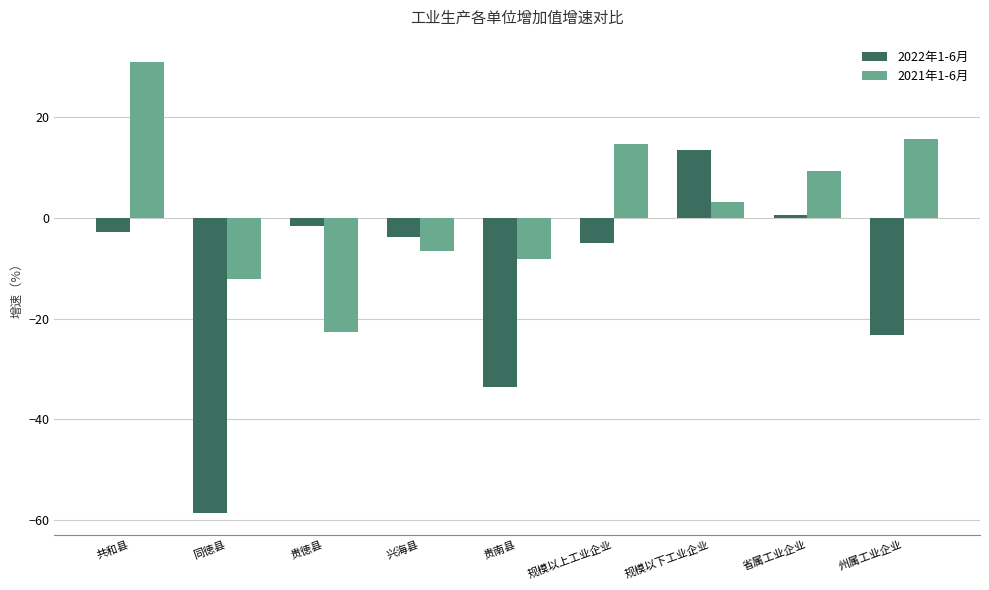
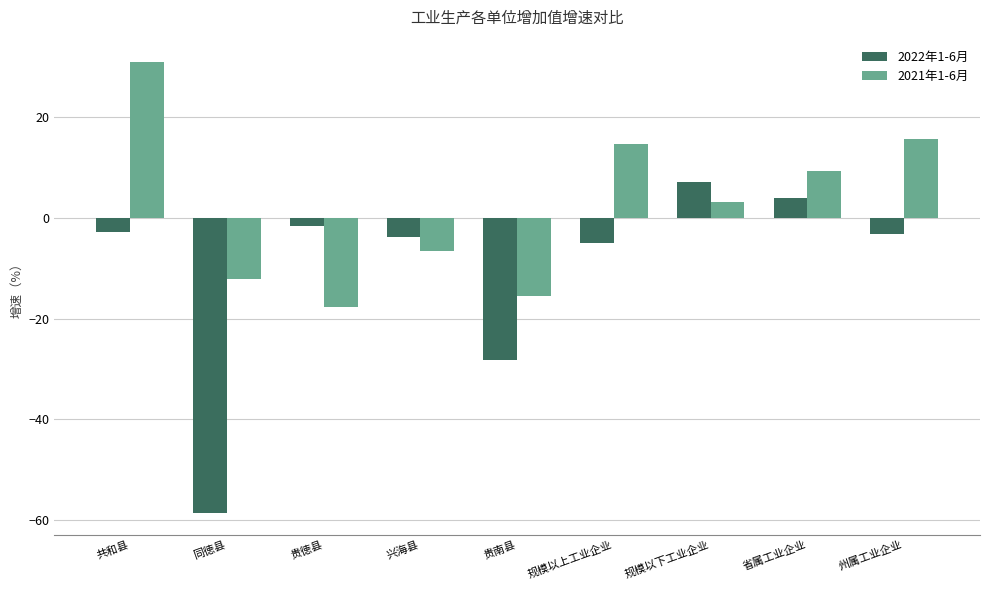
  {
    "2022年1-6月": {
      "共和县": -3,
      "同徳县": -59,
      "贵徳县": -2,
      "兴海县": -4,
-     "贵南县": -33,
+     "贵南县": -28,
      "规模以上工业企业": -5,
-     "规模以下工业企业": 13,
-     "省属工业企业": 1,
-     "州属工业企业": -23
+     "规模以下工业企业": 7,
+     "省属工业企业": 4,
+     "州属工业企业": -3
    },
    "2021年1-6月": {
      "共和县": 31,
      "同徳县": -12,
-     "贵徳县": -23,
+     "贵徳县": -18,
      "兴海县": -7,
-     "贵南县": -8,
+     "贵南县": -16,
      "规模以上工业企业": 15,
      "规模以下工业企业": 3,
      "省属工业企业": 9,
      "州属工业企业": 16
    }
  }
